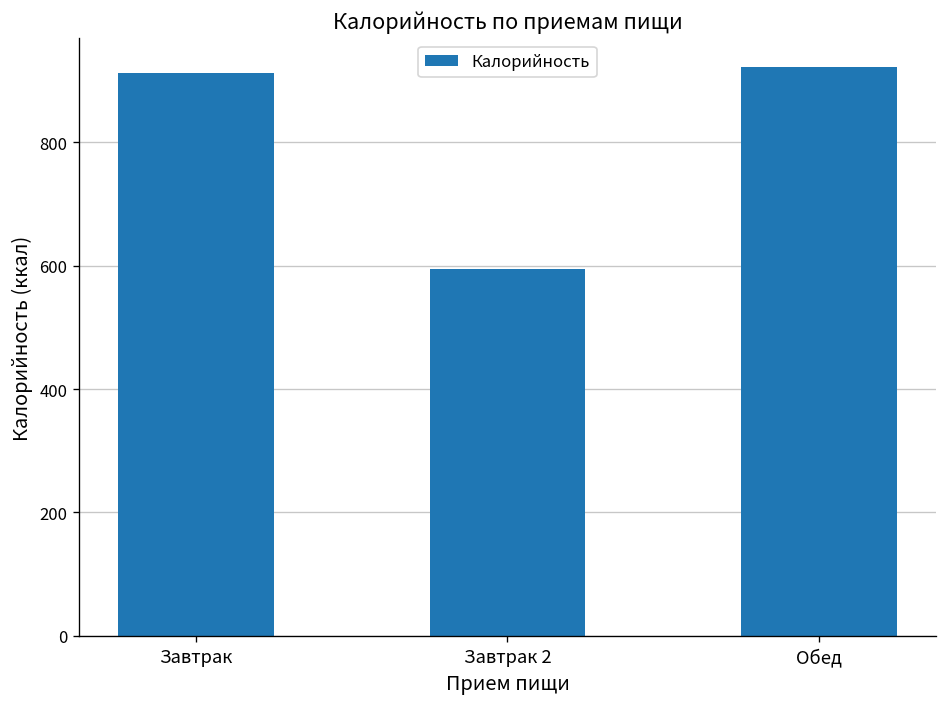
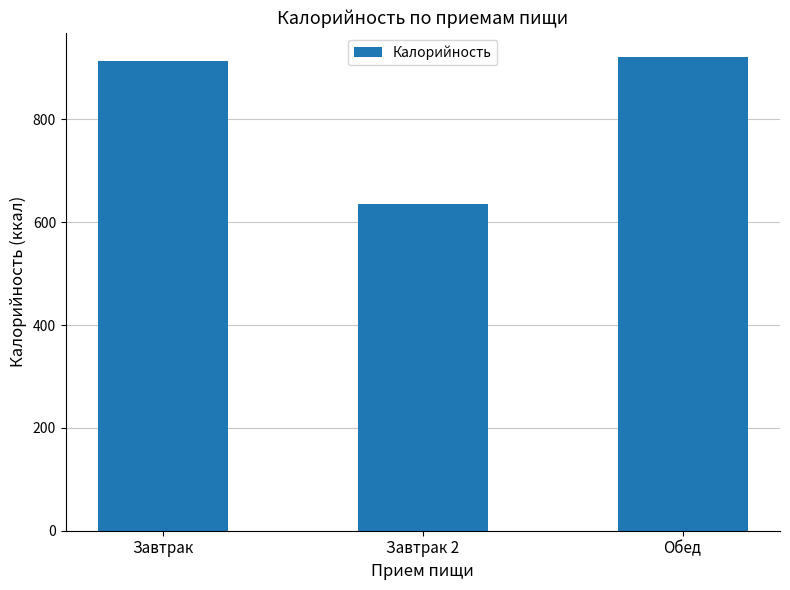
  {
    "Завтрак": 910,
-   "Завтрак 2": 590,
+   "Завтрак 2": 630,
    "Обед": 920
  }
